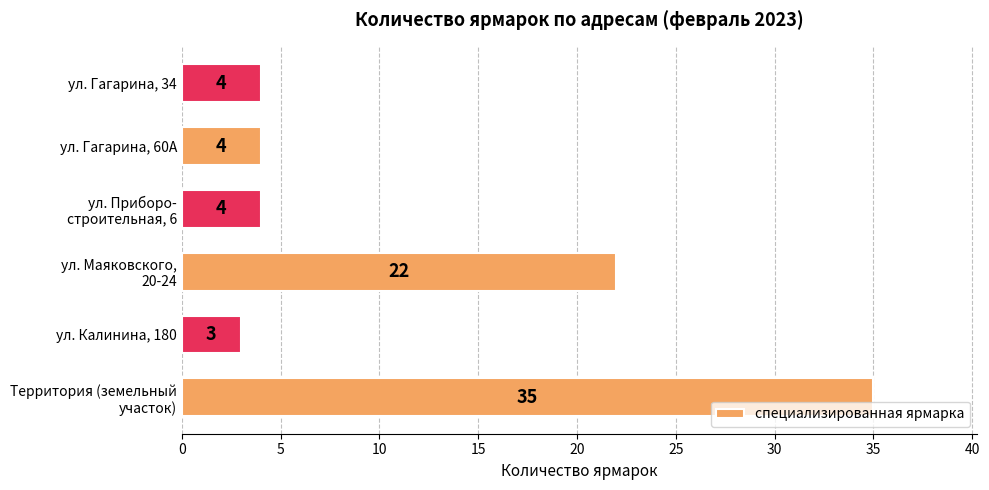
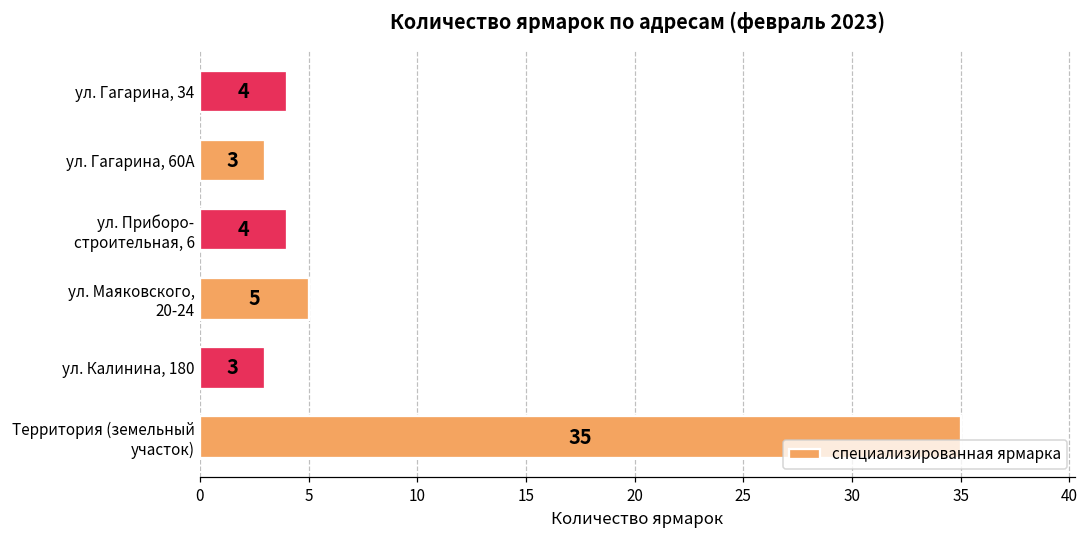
  {
    "ул. Гагарина, 34": 4,
-   "ул. Гагарина, 60А": 4,
+   "ул. Гагарина, 60А": 3,
    "ул. Приборо- строительная, 6": 4,
-   "ул. Маяковского, 20-24": 22,
+   "ул. Маяковского, 20-24": 5,
    "ул. Калинина, 180": 3,
    "Территория (земельный участок)": 35
  }
